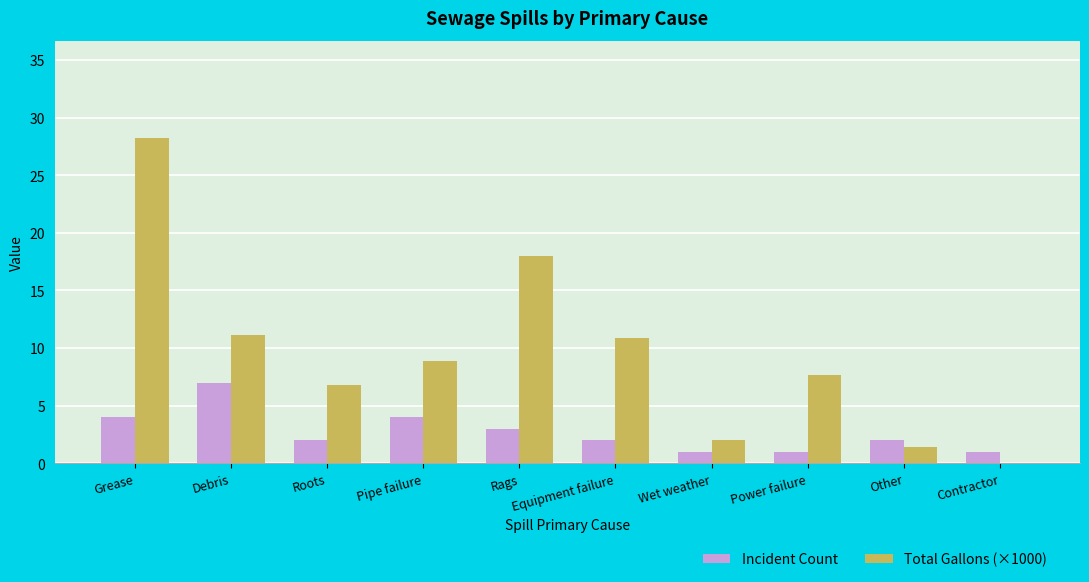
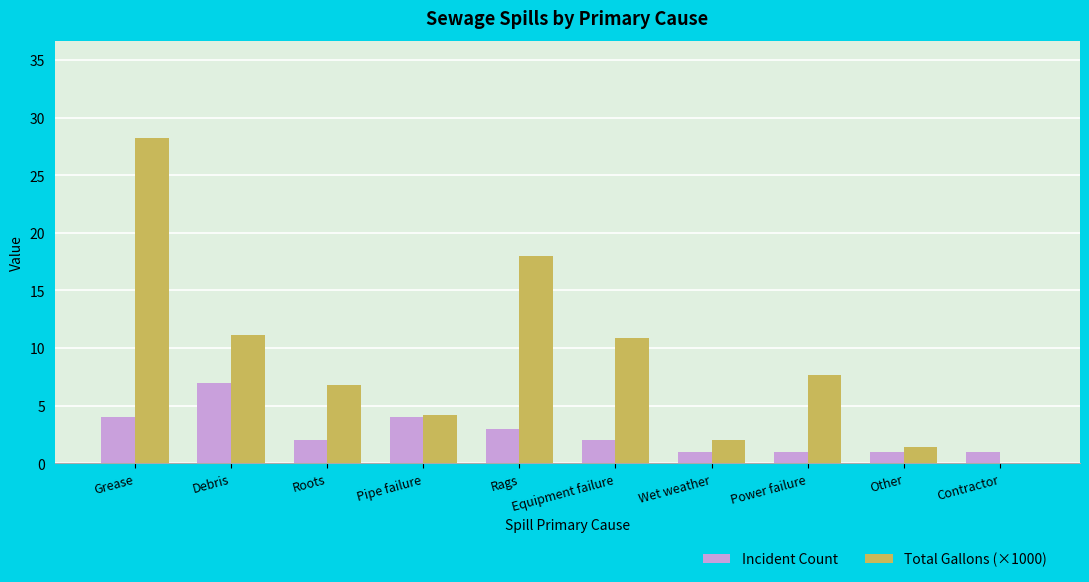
  {
    "Incident Count": {
      "Grease": 4,
      "Debris": 7,
      "Roots": 2,
      "Pipe failure": 4,
      "Rags": 3,
      "Equipment failure": 2,
      "Wet weather": 1,
      "Power failure": 1,
-     "Other": 2,
+     "Other": 1,
      "Contractor": 1
    },
    "Total Gallons (×1000)": {
      "Grease": 28.2,
      "Debris": 11.1,
      "Roots": 6.8,
-     "Pipe failure": 8.9,
+     "Pipe failure": 4.2,
      "Rags": 18.0,
      "Equipment failure": 10.9,
      "Wet weather": 2.0,
      "Power failure": 7.7,
      "Other": 1.4
    }
  }
